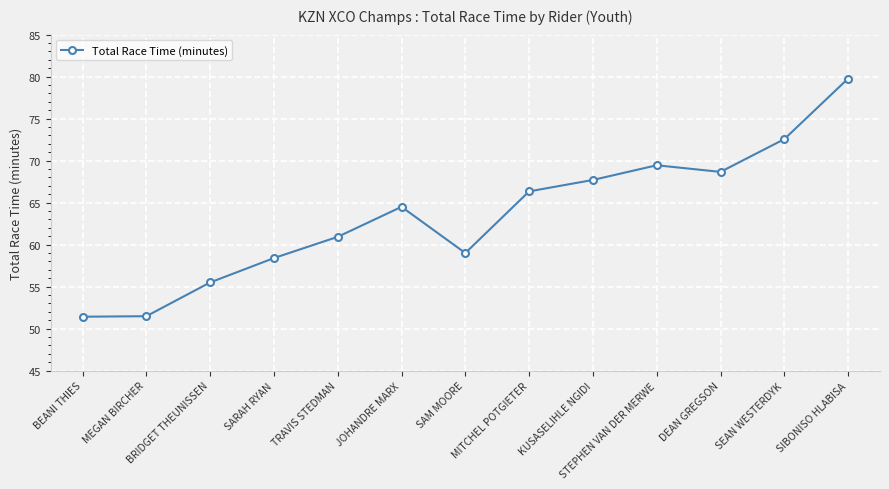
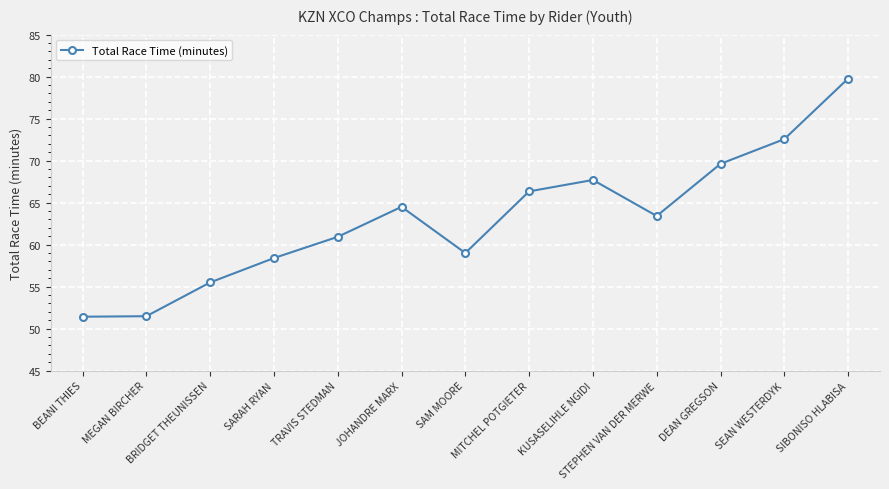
  {
    "BEANI THIES": 51,
    "MEGAN BIRCHER": 51,
    "BRIDGET THEUNISSEN": 56,
    "SARAH RYAN": 58,
    "TRAVIS STEDMAN": 61,
    "JOHANDRE MARX": 65,
    "SAM MOORE": 59,
    "MITCHEL POTGIETER": 66,
    "KUSASELIHLE NGIDI": 68,
-   "STEPHEN VAN DER MERWE": 69,
-   "DEAN GREGSON": 69,
+   "STEPHEN VAN DER MERWE": 63,
+   "DEAN GREGSON": 70,
    "SEAN WESTERDYK": 73,
    "SIBONISO HLABISA": 80
  }
